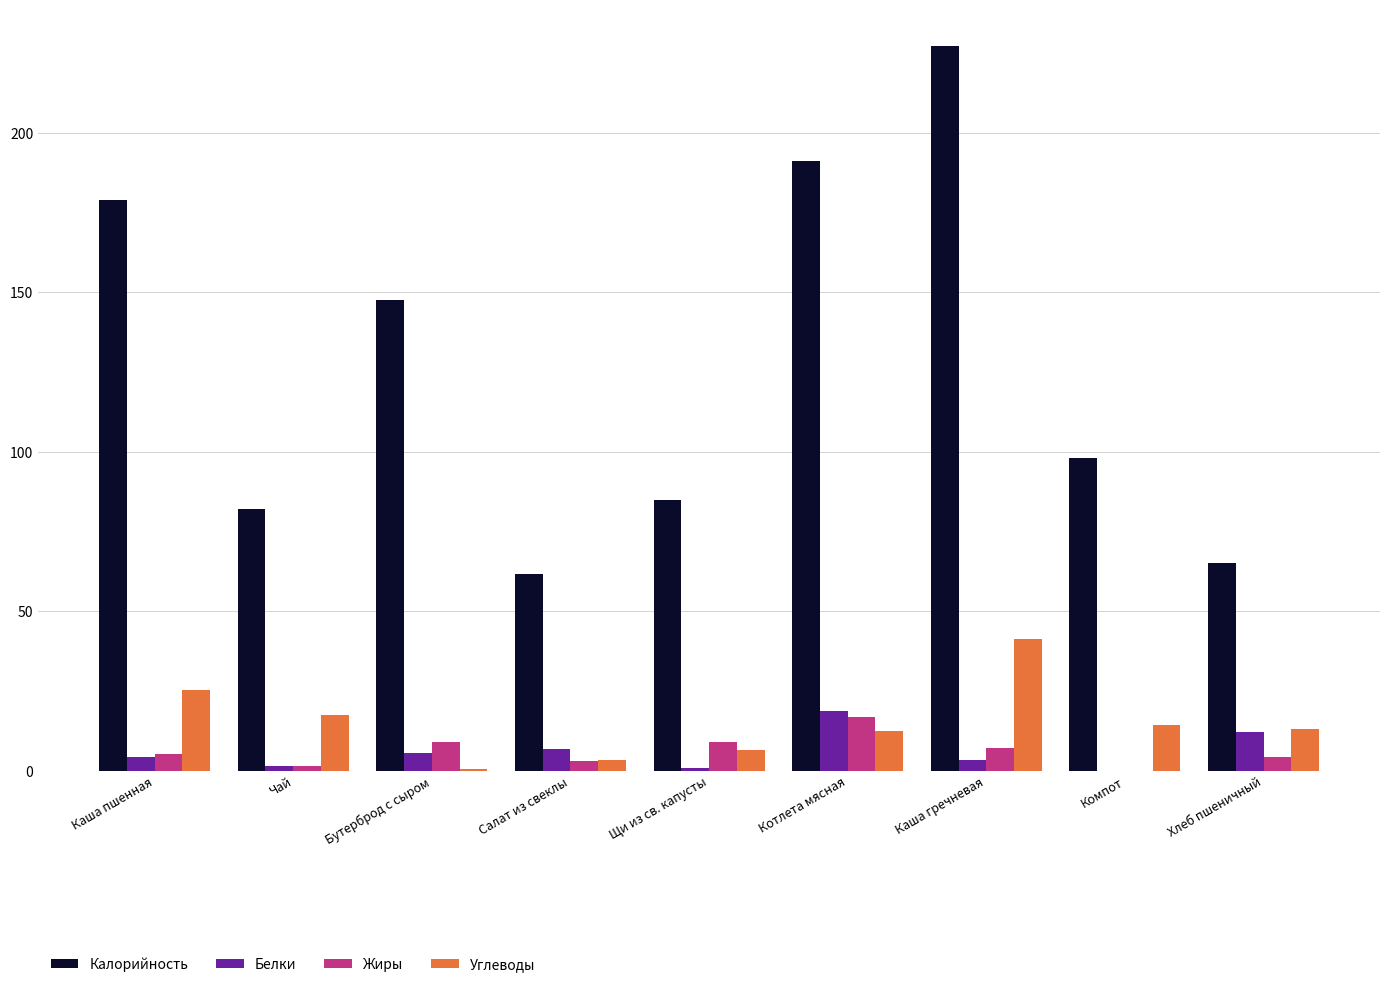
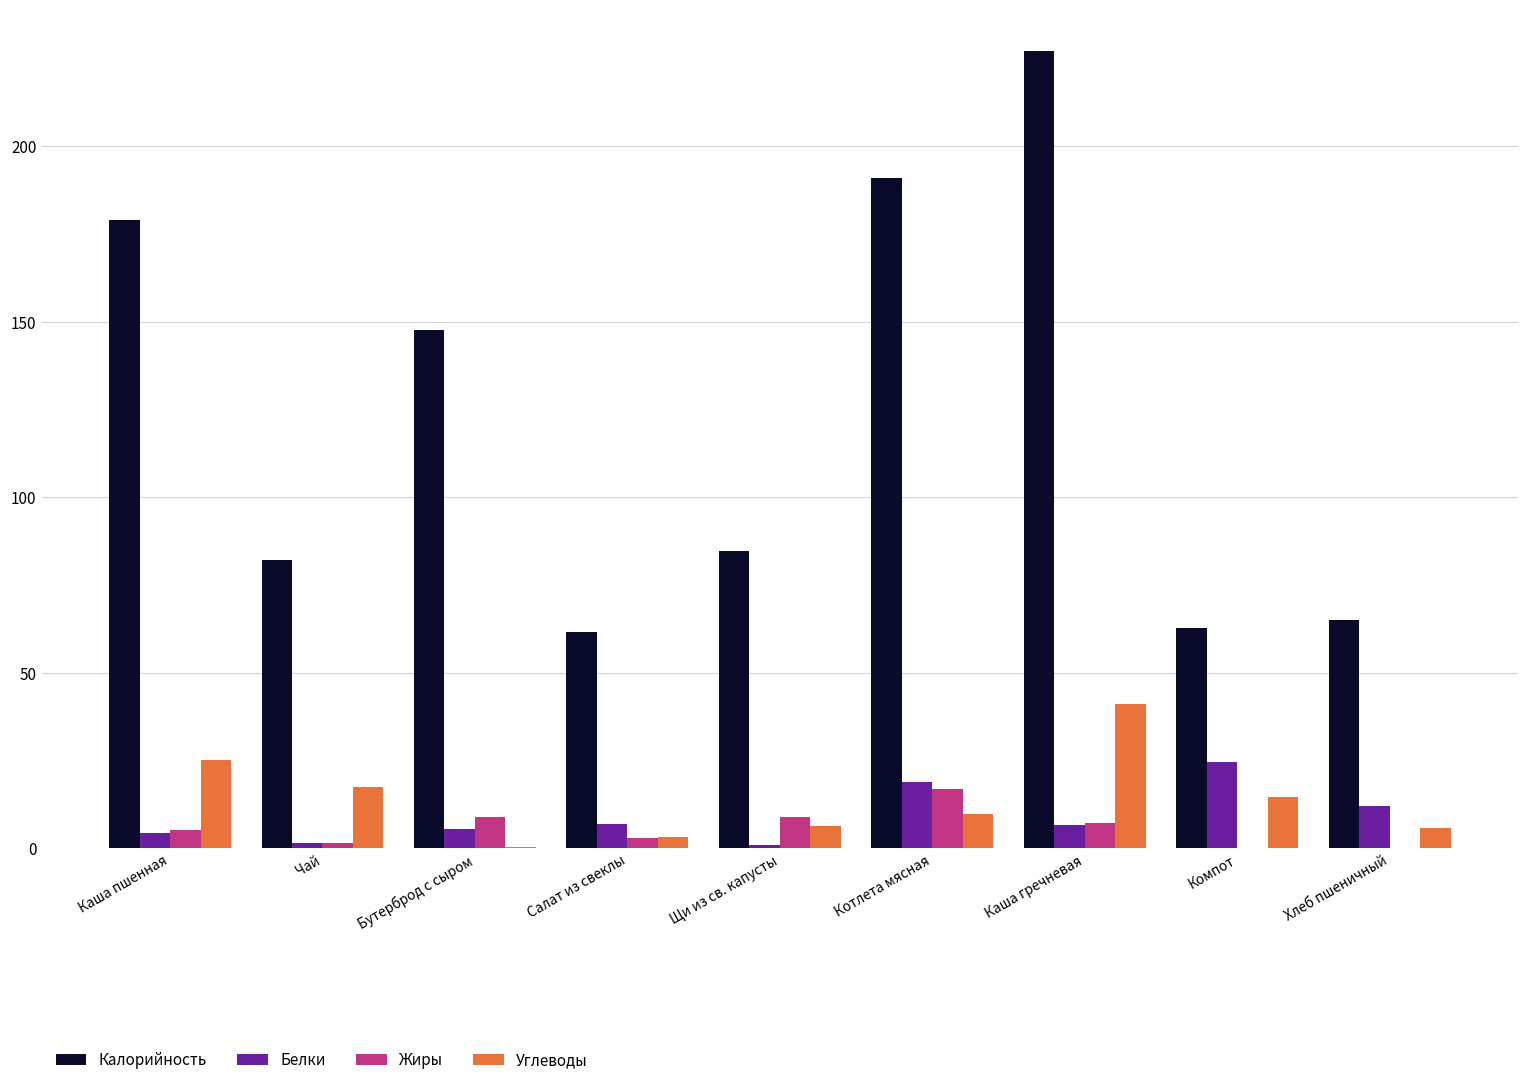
  {
    "Калорийность": {
      "Каша пшенная": 179,
      "Чай": 82,
      "Бутерброд с сыром": 148,
      "Салат из свеклы": 62,
      "Щи из св. капусты": 85,
      "Котлета мясная": 191,
      "Каша гречневая": 227,
-     "Компот": 98,
+     "Компот": 63,
      "Хлеб пшеничный": 65
    },
    "Белки": {
      "Каша пшенная": 4,
      "Чай": 1,
      "Бутерброд с сыром": 6,
      "Салат из свеклы": 7,
      "Щи из св. капусты": 1,
      "Котлета мясная": 19,
-     "Каша гречневая": 3,
-     "Компот": 0,
+     "Каша гречневая": 7,
+     "Компот": 25,
      "Хлеб пшеничный": 12
    },
    "Жиры": {
      "Каша пшенная": 5,
      "Чай": 2,
      "Бутерброд с сыром": 9,
      "Салат из свеклы": 3,
      "Щи из св. капусты": 9,
      "Котлета мясная": 17,
      "Каша гречневая": 7,
      "Компот": 0,
-     "Хлеб пшеничный": 4
+     "Хлеб пшеничный": 0
    },
    "Углеводы": {
      "Каша пшенная": 25,
      "Чай": 17,
      "Салат из свеклы": 3,
      "Щи из св. капусты": 6,
-     "Котлета мясная": 13,
+     "Котлета мясная": 10,
      "Каша гречневая": 41,
      "Компот": 15,
-     "Хлеб пшеничный": 13
+     "Хлеб пшеничный": 6
    }
  }
